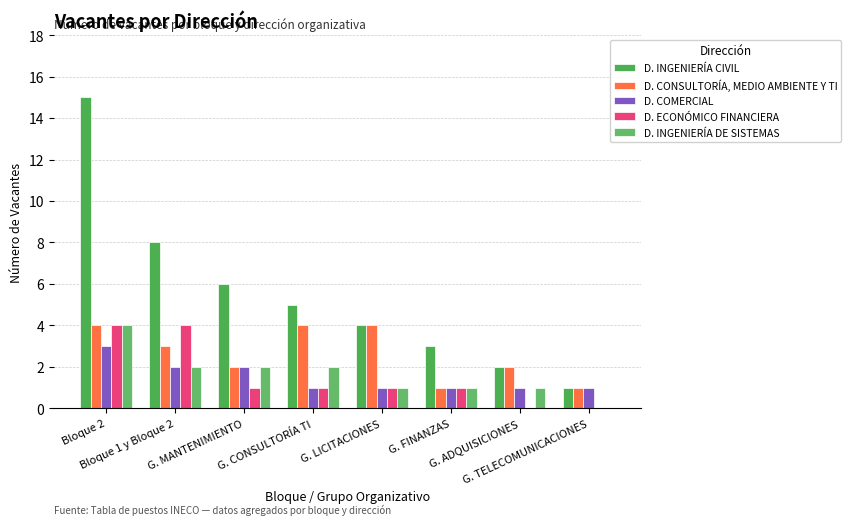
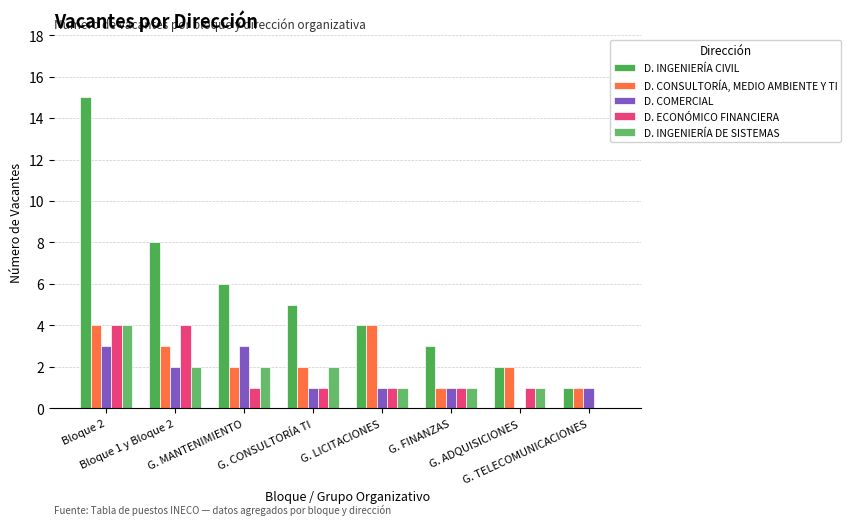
  {
    "D. CONSULTORÍA, MEDIO AMBIENTE Y TI": {
      "Bloque 2": 4,
      "Bloque 1 y Bloque 2": 3,
      "G. MANTENIMIENTO": 2,
-     "G. CONSULTORÍA TI": 4,
+     "G. CONSULTORÍA TI": 2,
      "G. LICITACIONES": 4,
      "G. FINANZAS": 1,
      "G. ADQUISICIONES": 2,
      "G. TELECOMUNICACIONES": 1
    },
    "D. COMERCIAL": {
      "Bloque 2": 3,
      "Bloque 1 y Bloque 2": 2,
-     "G. MANTENIMIENTO": 2,
+     "G. MANTENIMIENTO": 3,
      "G. CONSULTORÍA TI": 1,
      "G. LICITACIONES": 1,
      "G. FINANZAS": 1,
-     "G. ADQUISICIONES": 1,
+     "G. ADQUISICIONES": 0,
      "G. TELECOMUNICACIONES": 1
    },
    "D. ECONÓMICO FINANCIERA": {
      "Bloque 2": 4,
      "Bloque 1 y Bloque 2": 4,
      "G. MANTENIMIENTO": 1,
      "G. CONSULTORÍA TI": 1,
      "G. LICITACIONES": 1,
      "G. FINANZAS": 1,
-     "G. ADQUISICIONES": 0,
+     "G. ADQUISICIONES": 1,
      "G. TELECOMUNICACIONES": 0
    }
  }
